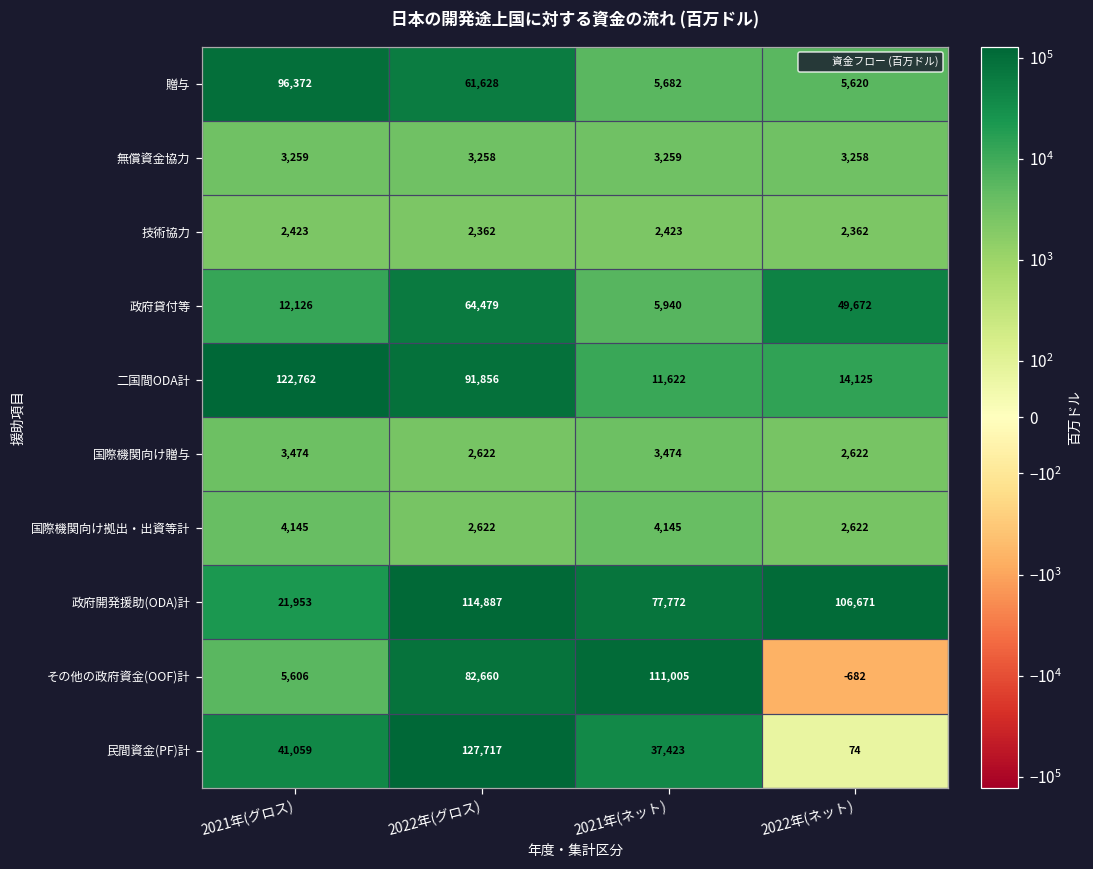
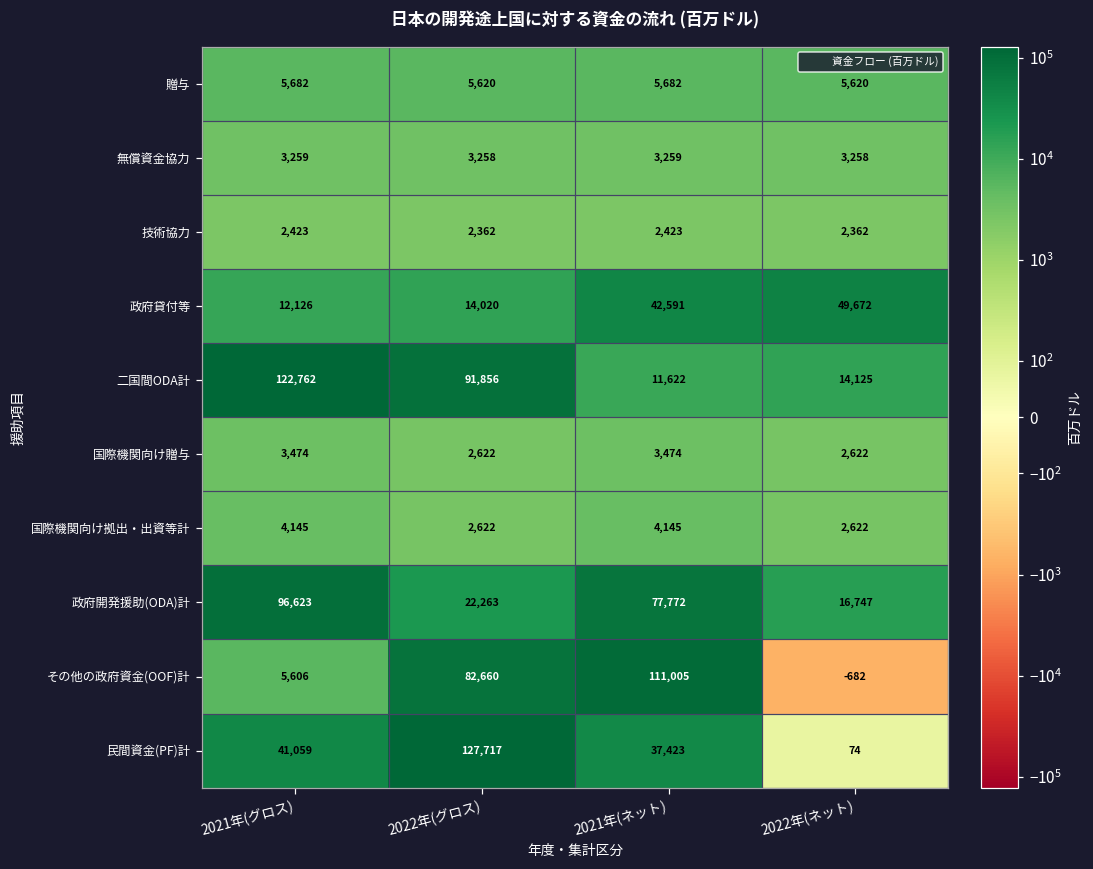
  {
    "贈与": {
-     "2021年(グロス)": "96,372",
-     "2022年(グロス)": "61,628",
+     "2021年(グロス)": "5,682",
+     "2022年(グロス)": "5,620",
      "2021年(ネット)": "5,682",
      "2022年(ネット)": "5,620"
    },
    "無償資金協力": {
      "2021年(グロス)": "3,259",
      "2022年(グロス)": "3,258",
      "2021年(ネット)": "3,259",
      "2022年(ネット)": "3,258"
    },
    "技術協力": {
      "2021年(グロス)": "2,423",
      "2022年(グロス)": "2,362",
      "2021年(ネット)": "2,423",
      "2022年(ネット)": "2,362"
    },
    "政府貸付等": {
      "2021年(グロス)": "12,126",
-     "2022年(グロス)": "64,479",
-     "2021年(ネット)": "5,940",
+     "2022年(グロス)": "14,020",
+     "2021年(ネット)": "42,591",
      "2022年(ネット)": "49,672"
    },
    "二国間ODA計": {
      "2021年(グロス)": "122,762",
      "2022年(グロス)": "91,856",
      "2021年(ネット)": "11,622",
      "2022年(ネット)": "14,125"
    },
    "国際機関向け贈与": {
      "2021年(グロス)": "3,474",
      "2022年(グロス)": "2,622",
      "2021年(ネット)": "3,474",
      "2022年(ネット)": "2,622"
    },
    "国際機関向け拠出・出資等計": {
      "2021年(グロス)": "4,145",
      "2022年(グロス)": "2,622",
      "2021年(ネット)": "4,145",
      "2022年(ネット)": "2,622"
    },
    "政府開発援助(ODA)計": {
-     "2021年(グロス)": "21,953",
-     "2022年(グロス)": "114,887",
+     "2021年(グロス)": "96,623",
+     "2022年(グロス)": "22,263",
      "2021年(ネット)": "77,772",
-     "2022年(ネット)": "106,671"
+     "2022年(ネット)": "16,747"
    },
    "その他の政府資金(OOF)計": {
      "2021年(グロス)": "5,606",
      "2022年(グロス)": "82,660",
      "2021年(ネット)": "111,005",
      "2022年(ネット)": "-682"
    },
    "民間資金(PF)計": {
      "2021年(グロス)": "41,059",
      "2022年(グロス)": "127,717",
      "2021年(ネット)": "37,423",
      "2022年(ネット)": "74"
    }
  }
